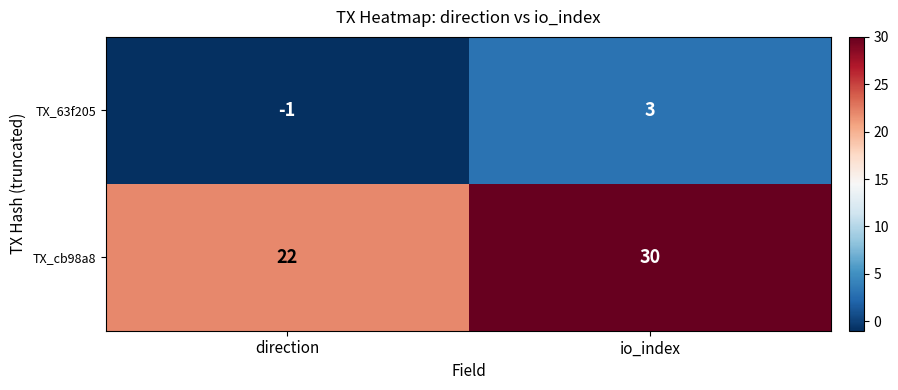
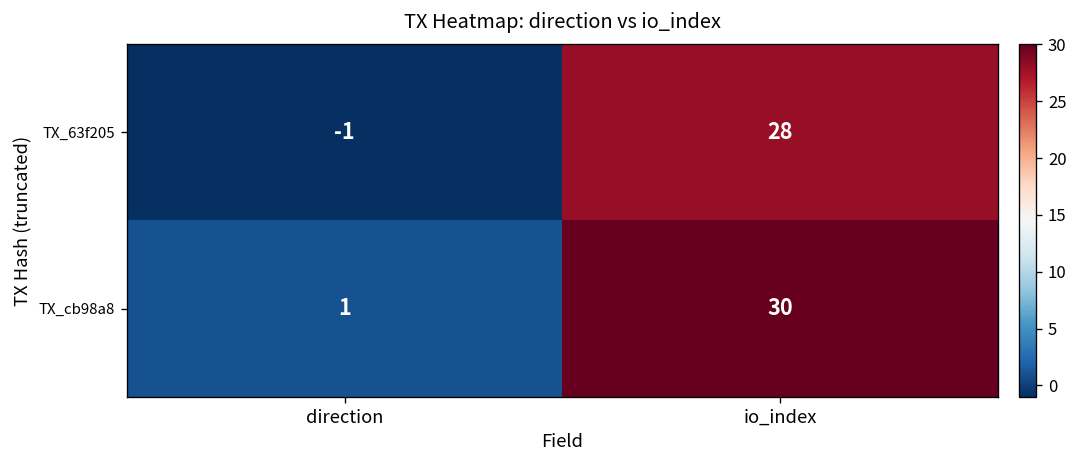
  {
    "TX_63f205": {
      "direction": -1,
-     "io_index": 3
+     "io_index": 28
    },
    "TX_cb98a8": {
-     "direction": 22,
+     "direction": 1,
      "io_index": 30
    }
  }
